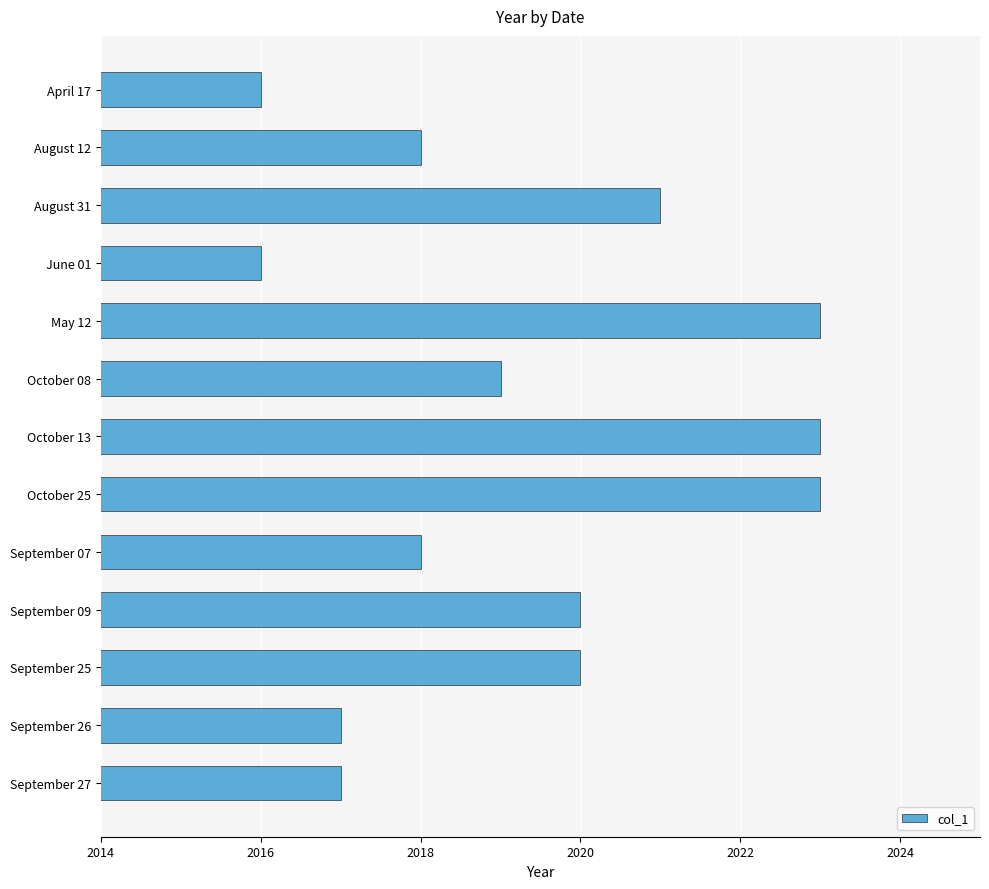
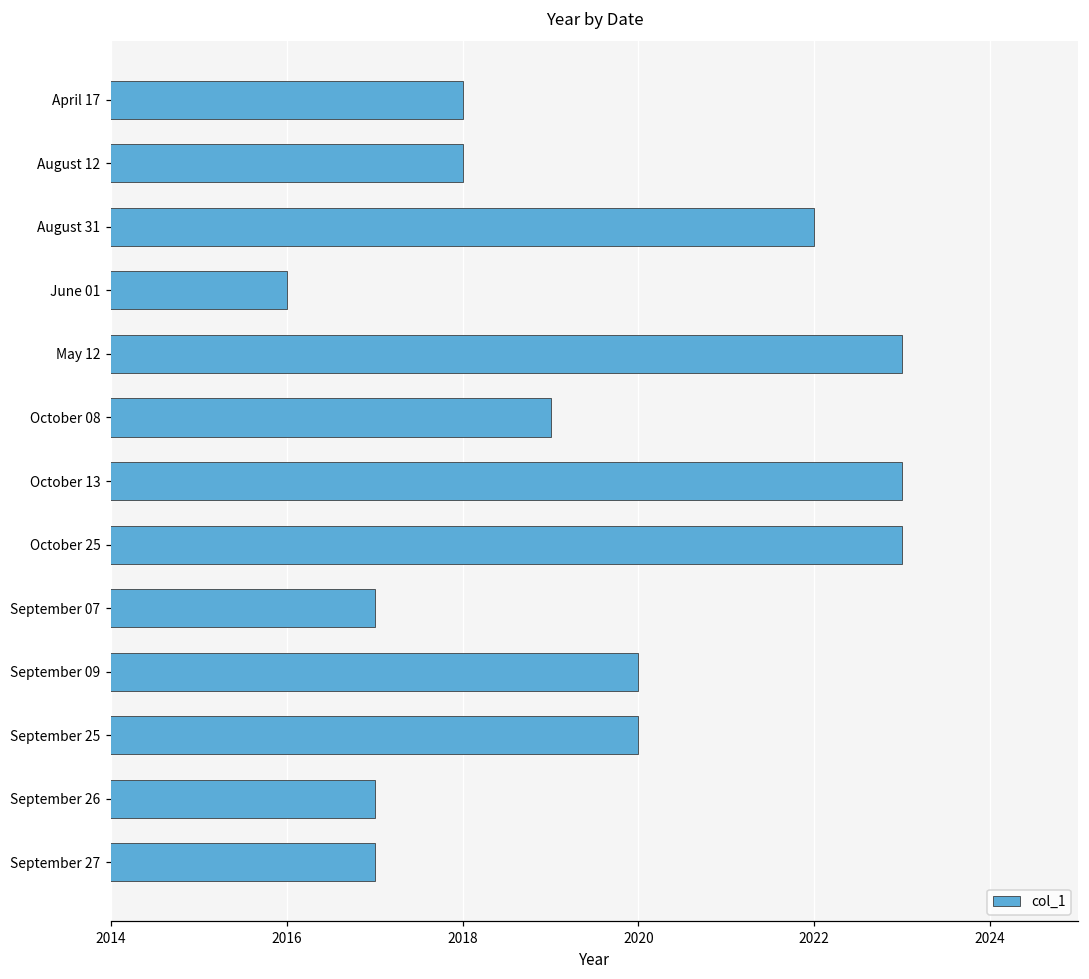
  {
-   "April 17": 2016,
+   "April 17": 2018,
    "August 12": 2018,
-   "August 31": 2021,
+   "August 31": 2022,
    "June 01": 2016,
    "May 12": 2023,
    "October 08": 2019,
    "October 13": 2023,
    "October 25": 2023,
-   "September 07": 2018,
+   "September 07": 2017,
    "September 09": 2020,
    "September 25": 2020,
    "September 26": 2017,
    "September 27": 2017
  }
